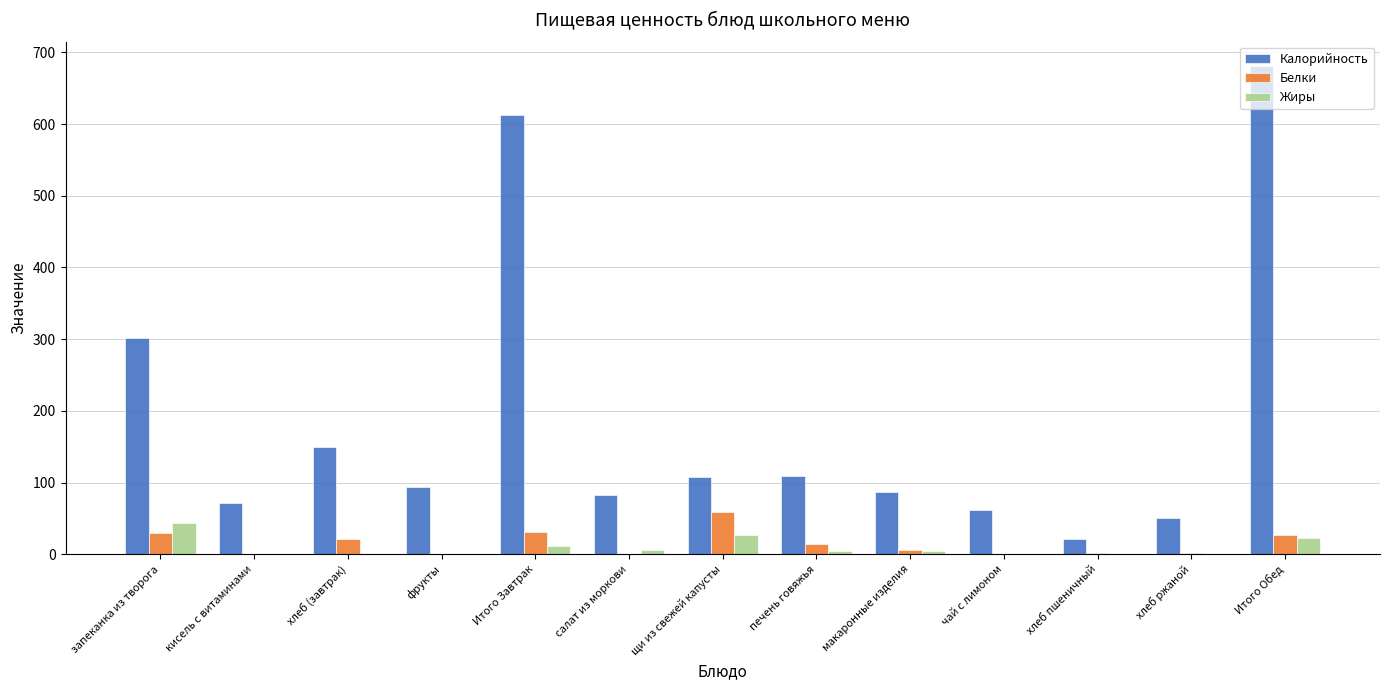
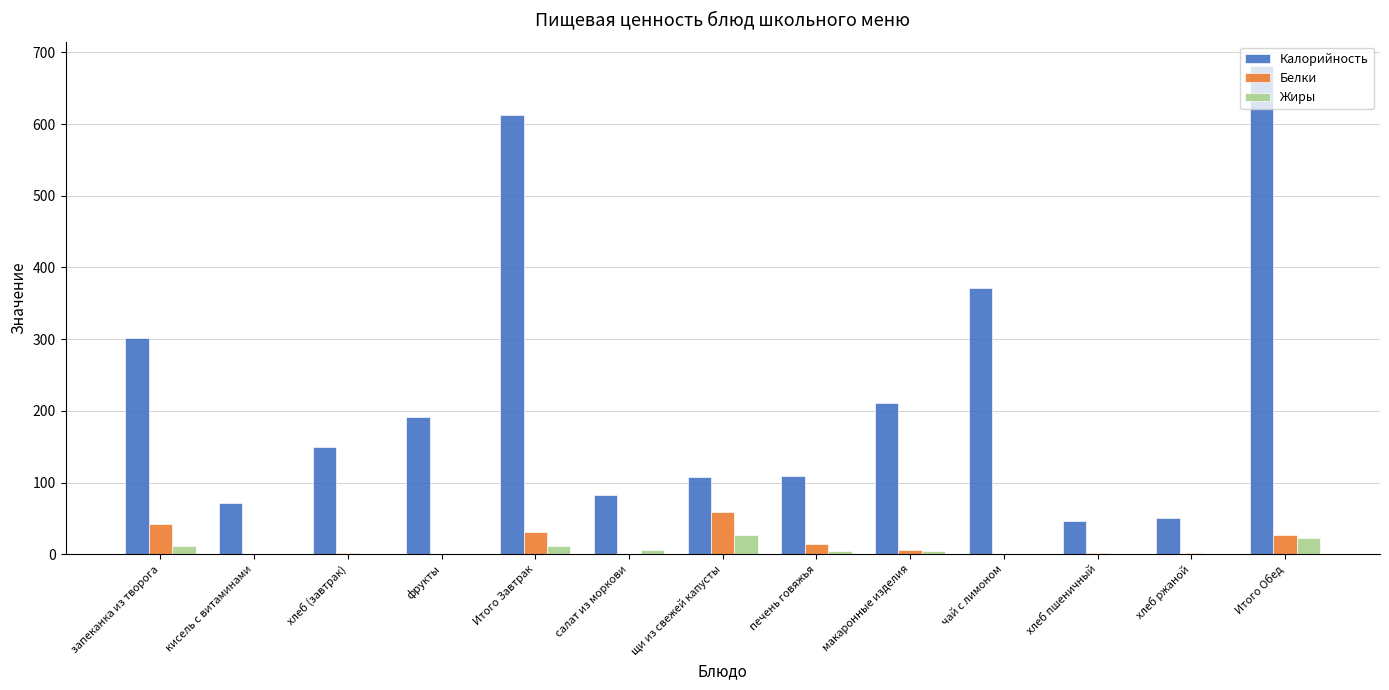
  {
    "Калорийность": {
      "запеканка из творога": 300,
      "кисель с витаминами": 70,
      "хлеб (завтрак)": 150,
-     "фрукты": 90,
+     "фрукты": 190,
      "Итого Завтрак": 610,
      "салат из моркови": 80,
      "щи из свежей капусты": 110,
      "печень говяжья": 110,
-     "макаронные изделия": 90,
-     "чай с лимоном": 60,
-     "хлеб пшеничный": 20,
+     "макаронные изделия": 210,
+     "чай с лимоном": 370,
+     "хлеб пшеничный": 50,
      "хлеб ржаной": 50
    },
    "Белки": {
-     "запеканка из творога": 30,
+     "запеканка из творога": 40,
      "кисель с витаминами": 0,
-     "хлеб (завтрак)": 20,
+     "хлеб (завтрак)": 0,
      "фрукты": 0,
      "Итого Завтрак": 30,
      "щи из свежей капусты": 60,
      "печень говяжья": 10,
      "макаронные изделия": 10,
      "чай с лимоном": 0,
      "Итого Обед": 30
    },
    "Жиры": {
-     "запеканка из творога": 40,
+     "запеканка из творога": 10,
      "кисель с витаминами": 0,
      "хлеб (завтрак)": 0,
      "фрукты": 0,
      "Итого Завтрак": 10,
      "салат из моркови": 10,
      "щи из свежей капусты": 30,
      "печень говяжья": 10,
      "макаронные изделия": 10,
      "чай с лимоном": 0,
      "хлеб пшеничный": 0,
      "хлеб ржаной": 0,
      "Итого Обед": 20
    }
  }
